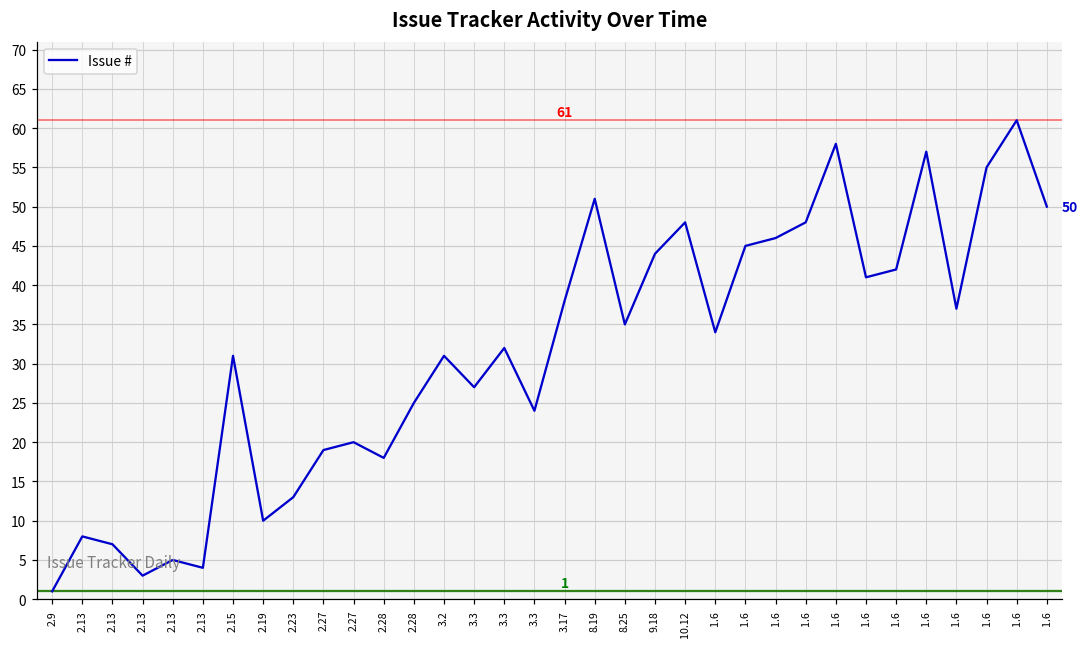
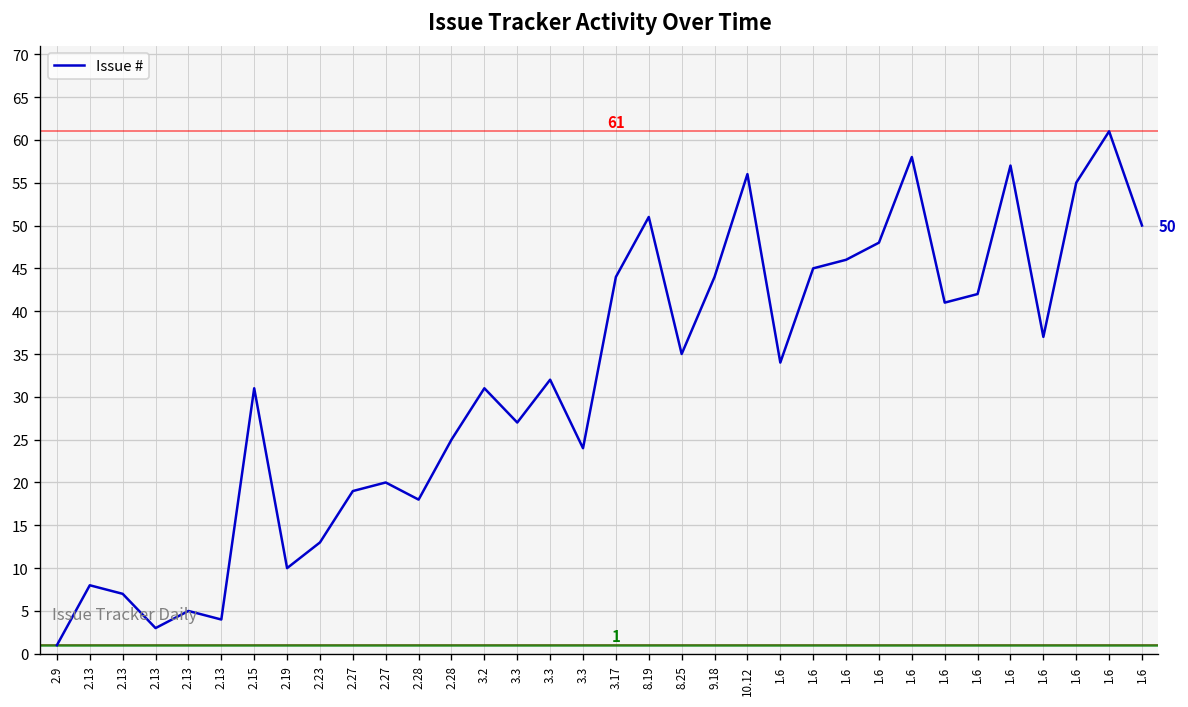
  {
    "2.9": 1,
    "2.15": 31,
    "2.19": 10,
    "2.23": 13,
    "3.2": 31,
-   "3.17": 38,
+   "3.17": 44,
    "8.19": 51,
    "8.25": 35,
    "9.18": 44,
-   "10.12": 48
+   "10.12": 56
  }
